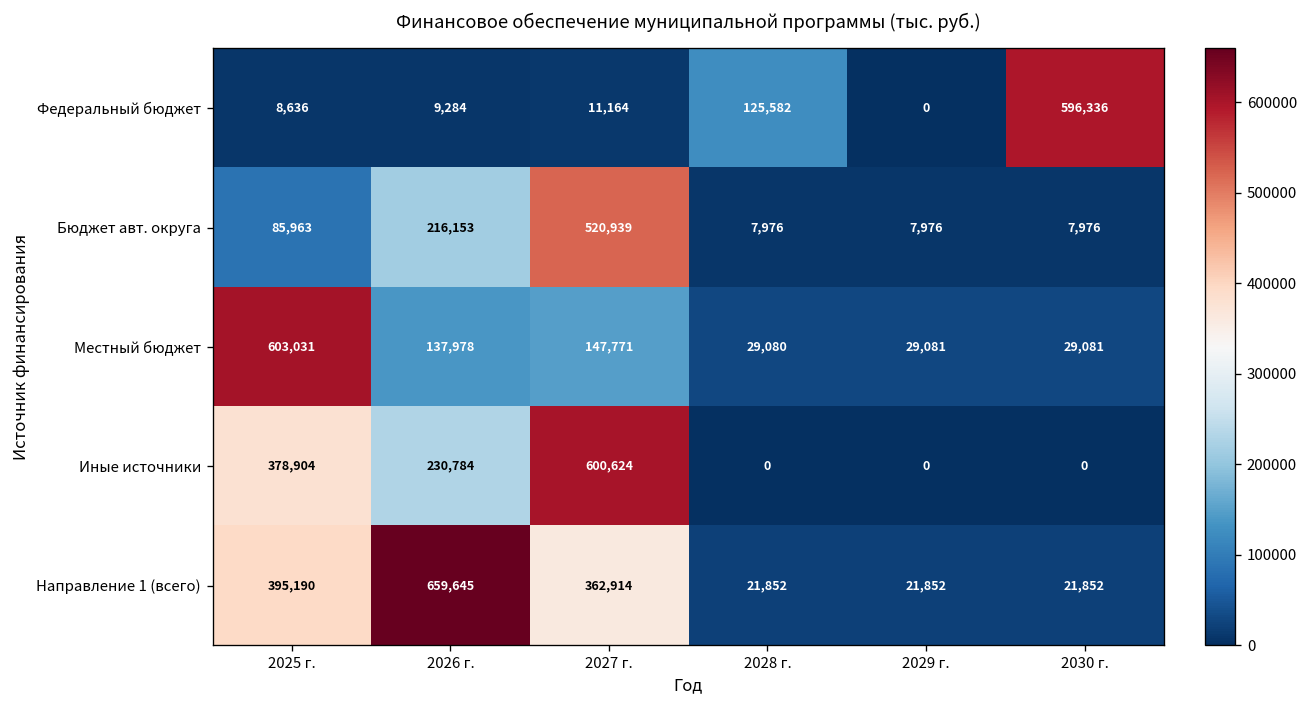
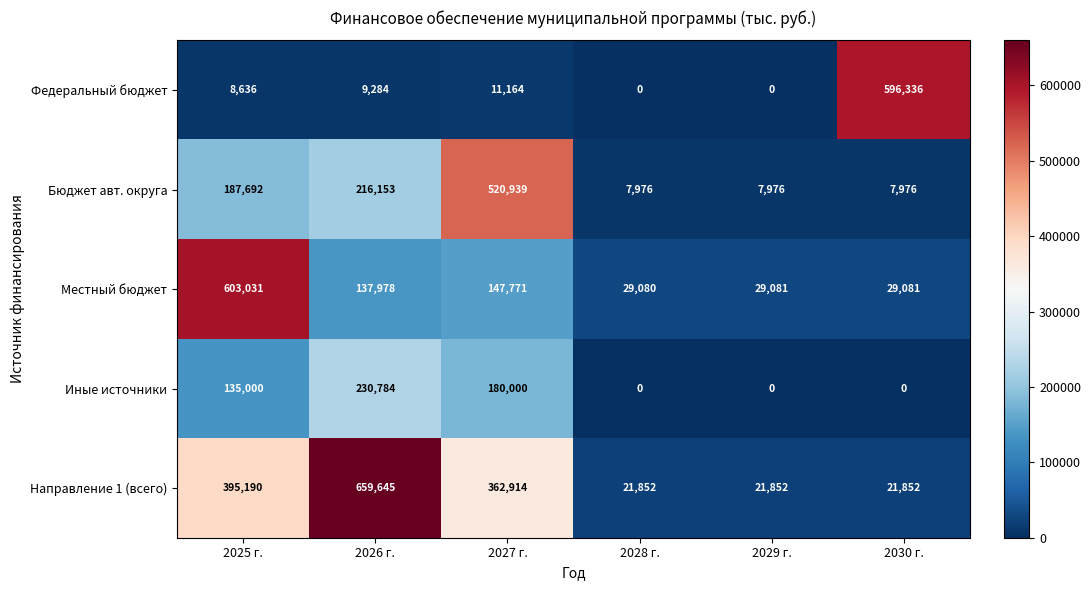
  {
    "Федеральный бюджет": {
      "2025 г.": "8,636",
      "2026 г.": "9,284",
      "2027 г.": "11,164",
-     "2028 г.": "125,582",
+     "2028 г.": "0",
      "2029 г.": "0",
      "2030 г.": "596,336"
    },
    "Бюджет авт. округа": {
-     "2025 г.": "85,963",
+     "2025 г.": "187,692",
      "2026 г.": "216,153",
      "2027 г.": "520,939",
      "2028 г.": "7,976",
      "2029 г.": "7,976",
      "2030 г.": "7,976"
    },
    "Местный бюджет": {
      "2025 г.": "603,031",
      "2026 г.": "137,978",
      "2027 г.": "147,771",
      "2028 г.": "29,080",
      "2029 г.": "29,081",
      "2030 г.": "29,081"
    },
    "Иные источники": {
-     "2025 г.": "378,904",
+     "2025 г.": "135,000",
      "2026 г.": "230,784",
-     "2027 г.": "600,624",
+     "2027 г.": "180,000",
      "2028 г.": "0",
      "2029 г.": "0",
      "2030 г.": "0"
    },
    "Направление 1 (всего)": {
      "2025 г.": "395,190",
      "2026 г.": "659,645",
      "2027 г.": "362,914",
      "2028 г.": "21,852",
      "2029 г.": "21,852",
      "2030 г.": "21,852"
    }
  }
